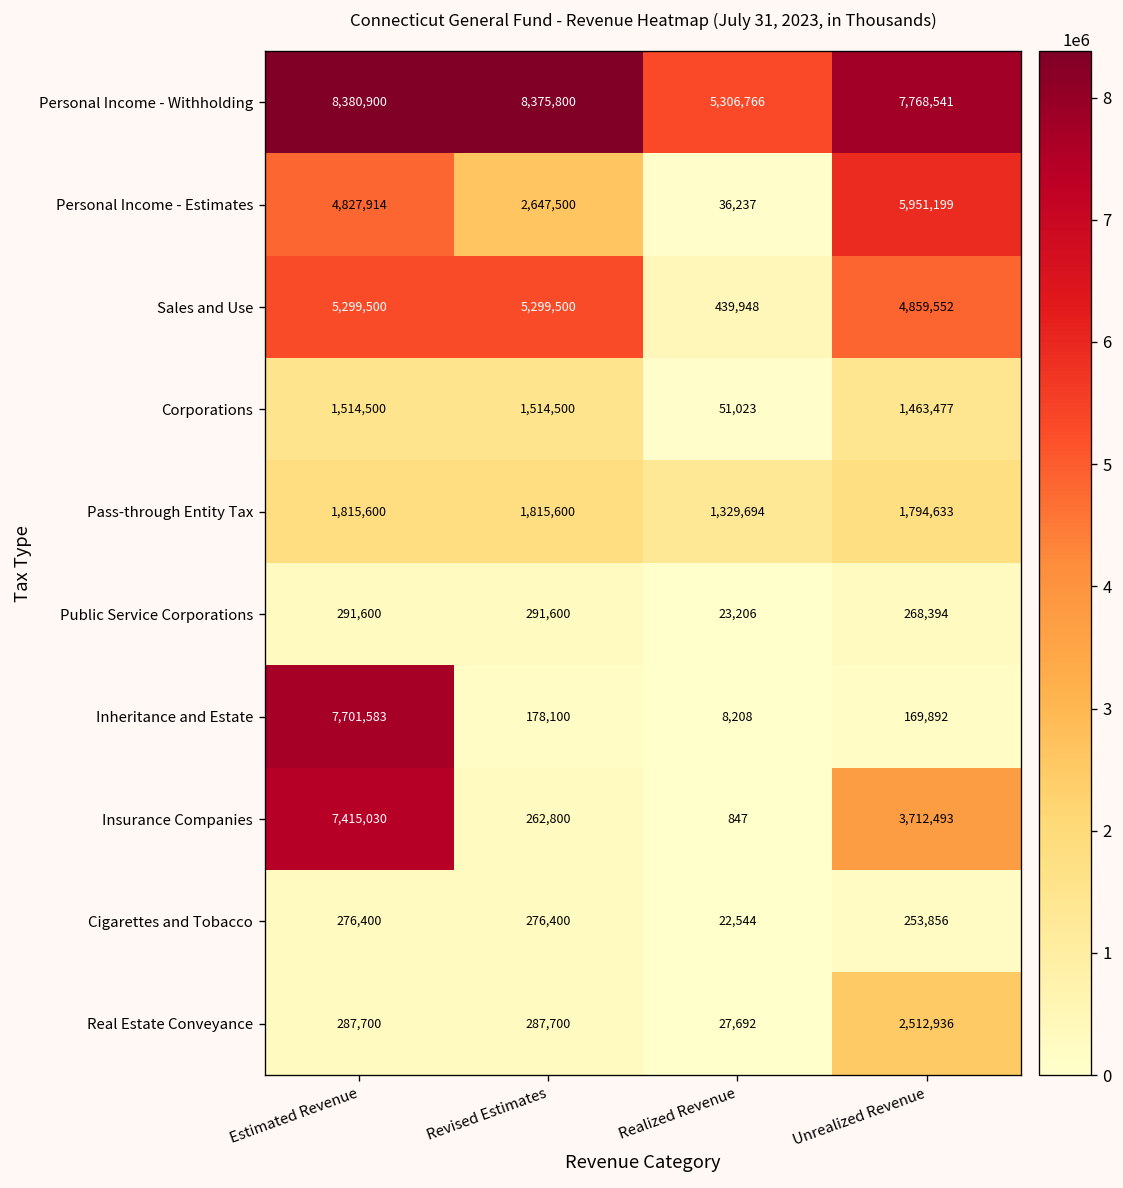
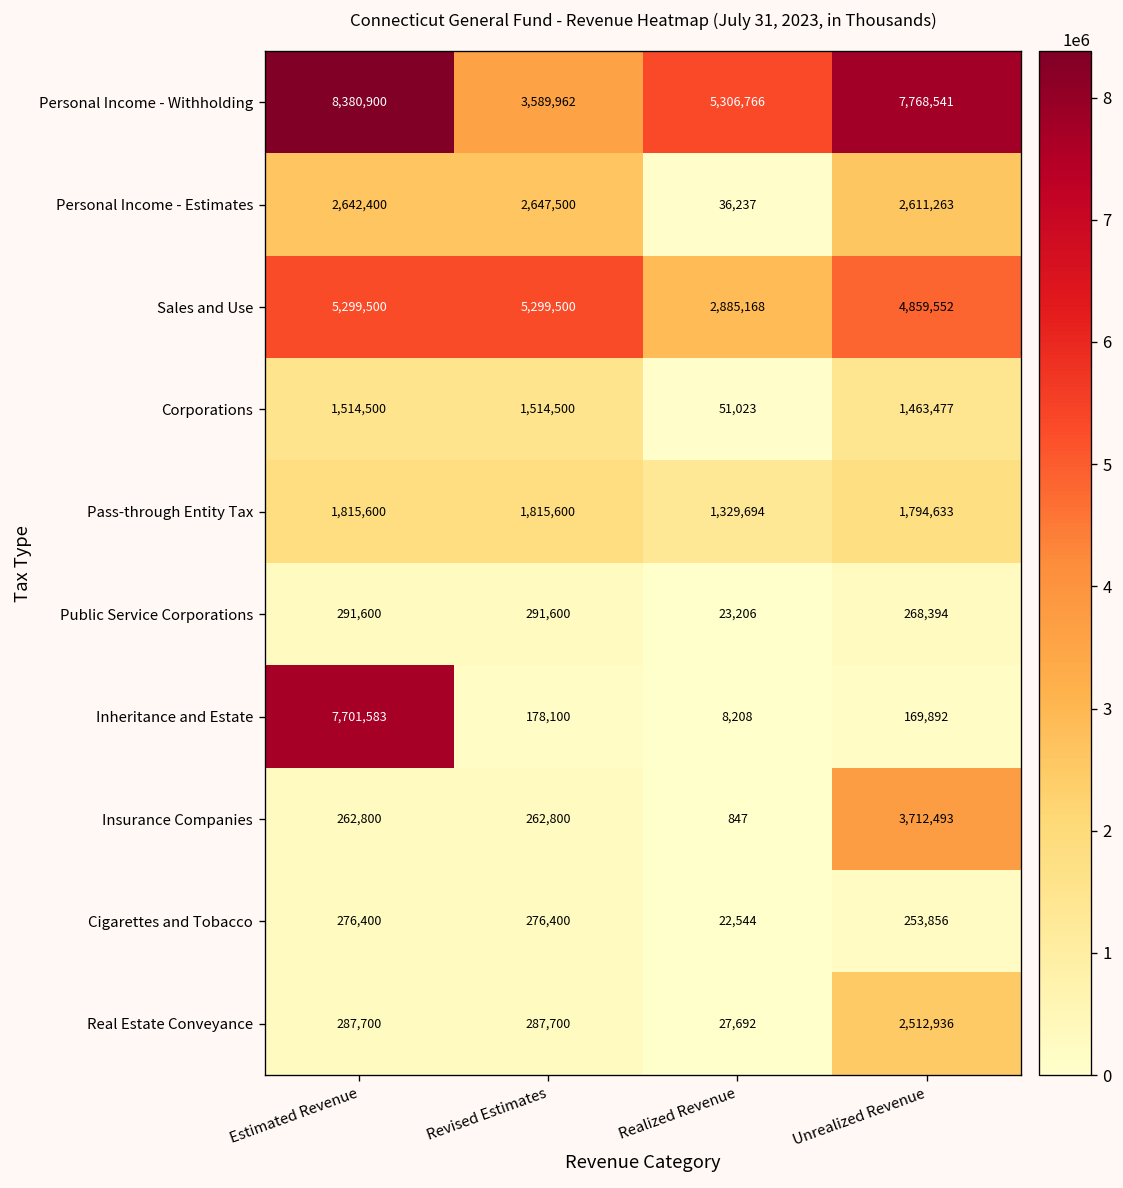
  {
    "Personal Income - Withholding": {
      "Estimated Revenue": "8,380,900",
-     "Revised Estimates": "8,375,800",
+     "Revised Estimates": "3,589,962",
      "Realized Revenue": "5,306,766",
      "Unrealized Revenue": "7,768,541"
    },
    "Personal Income - Estimates": {
-     "Estimated Revenue": "4,827,914",
+     "Estimated Revenue": "2,642,400",
      "Revised Estimates": "2,647,500",
      "Realized Revenue": "36,237",
-     "Unrealized Revenue": "5,951,199"
+     "Unrealized Revenue": "2,611,263"
    },
    "Sales and Use": {
      "Estimated Revenue": "5,299,500",
      "Revised Estimates": "5,299,500",
-     "Realized Revenue": "439,948",
+     "Realized Revenue": "2,885,168",
      "Unrealized Revenue": "4,859,552"
    },
    "Corporations": {
      "Estimated Revenue": "1,514,500",
      "Revised Estimates": "1,514,500",
      "Realized Revenue": "51,023",
      "Unrealized Revenue": "1,463,477"
    },
    "Pass-through Entity Tax": {
      "Estimated Revenue": "1,815,600",
      "Revised Estimates": "1,815,600",
      "Realized Revenue": "1,329,694",
      "Unrealized Revenue": "1,794,633"
    },
    "Public Service Corporations": {
      "Estimated Revenue": "291,600",
      "Revised Estimates": "291,600",
      "Realized Revenue": "23,206",
      "Unrealized Revenue": "268,394"
    },
    "Inheritance and Estate": {
      "Estimated Revenue": "7,701,583",
      "Revised Estimates": "178,100",
      "Realized Revenue": "8,208",
      "Unrealized Revenue": "169,892"
    },
    "Insurance Companies": {
-     "Estimated Revenue": "7,415,030",
+     "Estimated Revenue": "262,800",
      "Revised Estimates": "262,800",
      "Realized Revenue": "847",
      "Unrealized Revenue": "3,712,493"
    },
    "Cigarettes and Tobacco": {
      "Estimated Revenue": "276,400",
      "Revised Estimates": "276,400",
      "Realized Revenue": "22,544",
      "Unrealized Revenue": "253,856"
    },
    "Real Estate Conveyance": {
      "Estimated Revenue": "287,700",
      "Revised Estimates": "287,700",
      "Realized Revenue": "27,692",
      "Unrealized Revenue": "2,512,936"
    }
  }
